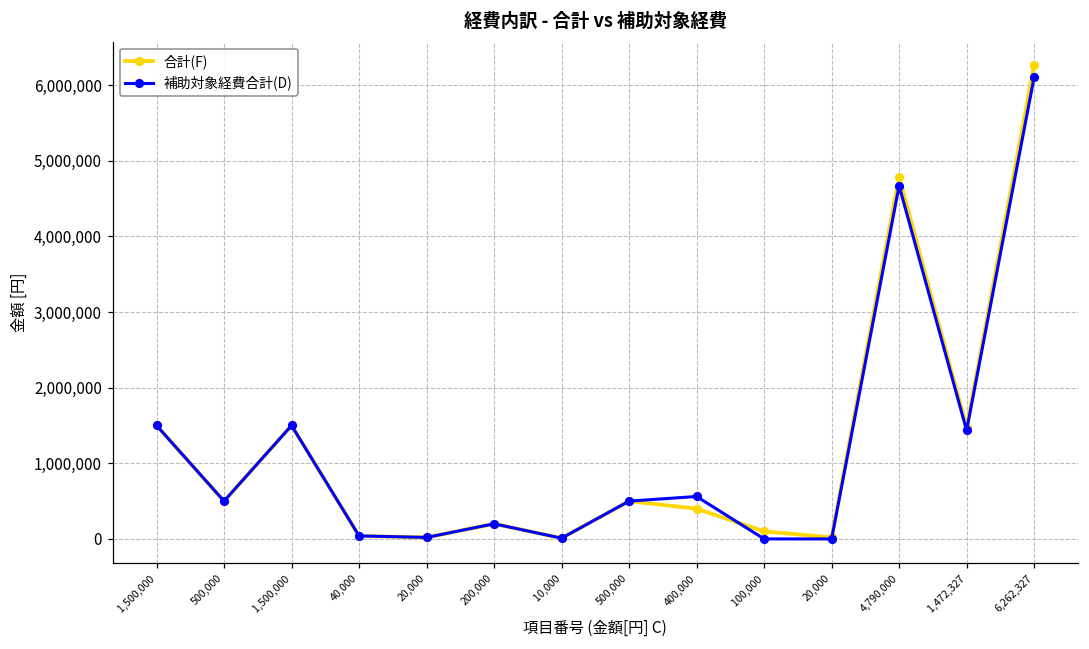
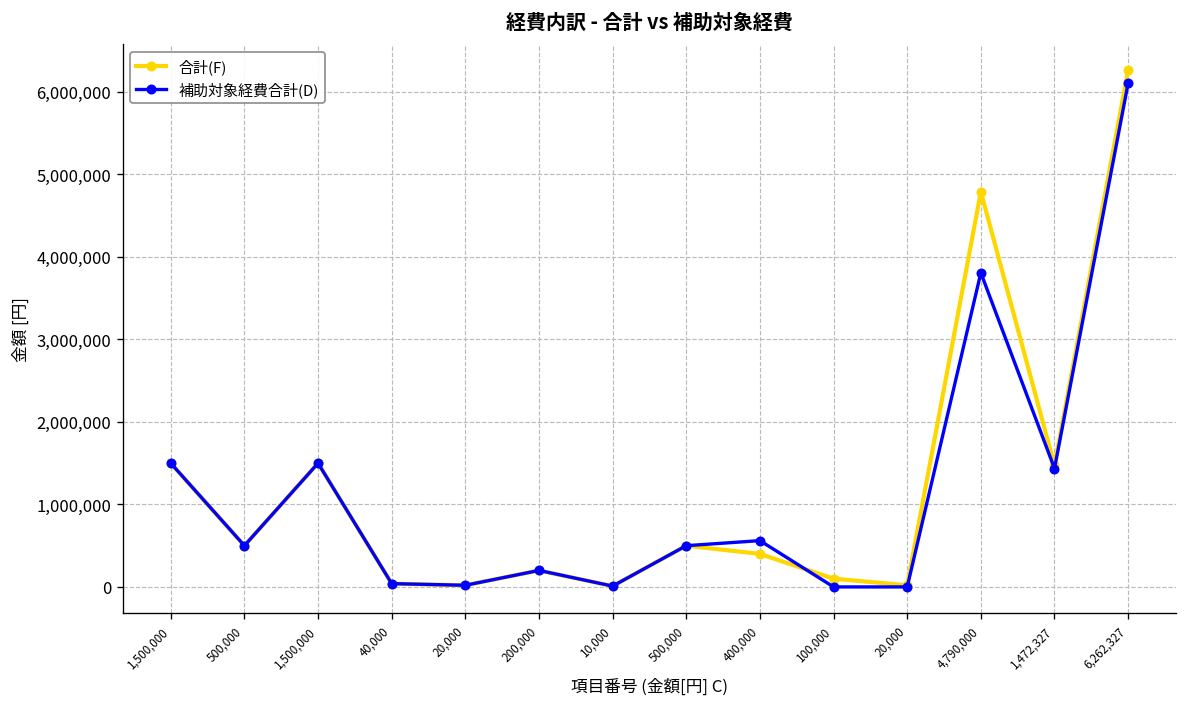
  {
    "合計(F)": {
      "400,000": "400,000",
      "100,000": "100,000",
      "4,790,000": "4,800,000",
      "1,472,327": "1,500,000",
      "6,262,327": "6,300,000"
    },
    "補助対象経費合計(D)": {
      "400,000": "600,000",
      "100,000": "0",
-     "4,790,000": "4,700,000",
+     "4,790,000": "3,800,000",
      "1,472,327": "1,400,000",
      "6,262,327": "6,100,000"
    }
  }
